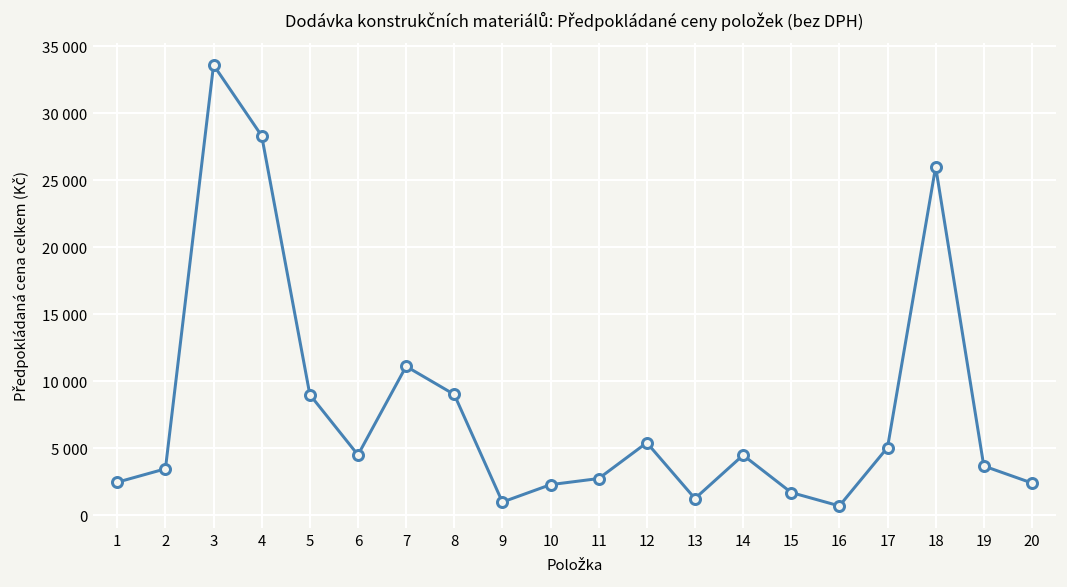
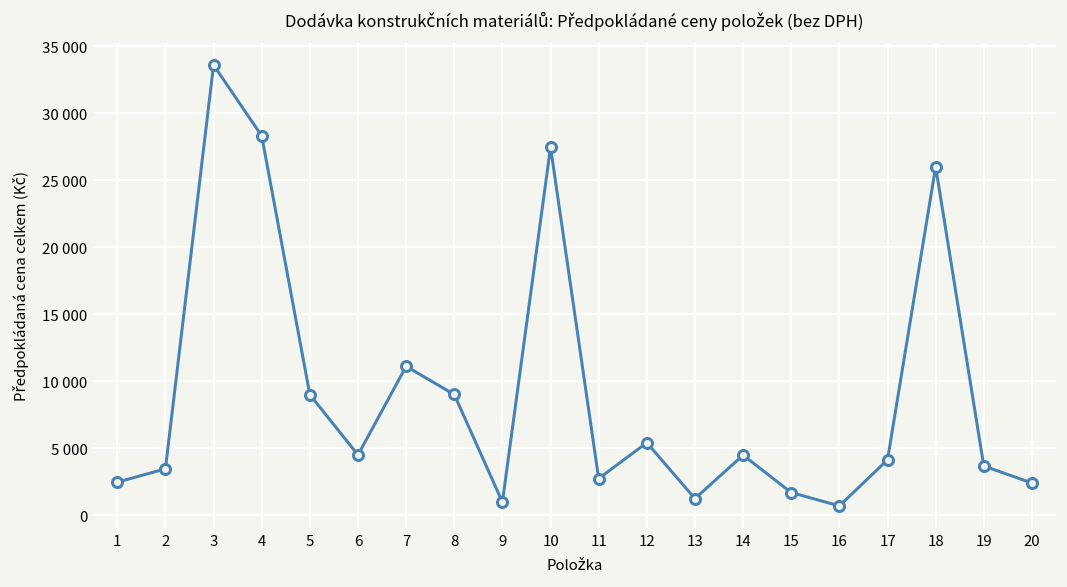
  {
    "1": 2500,
    "2": 3500,
    "3": 33600,
    "4": 28300,
    "5": 9000,
    "6": 4500,
    "7": 11100,
    "8": 9000,
    "9": 1000,
-   "10": 2300,
+   "10": 27500,
    "11": 2700,
    "12": 5400,
    "13": 1200,
    "14": 4500,
    "15": 1700,
    "16": 700,
-   "17": 5000,
+   "17": 4100,
    "18": 26000,
    "19": 3700,
    "20": 2400
  }
